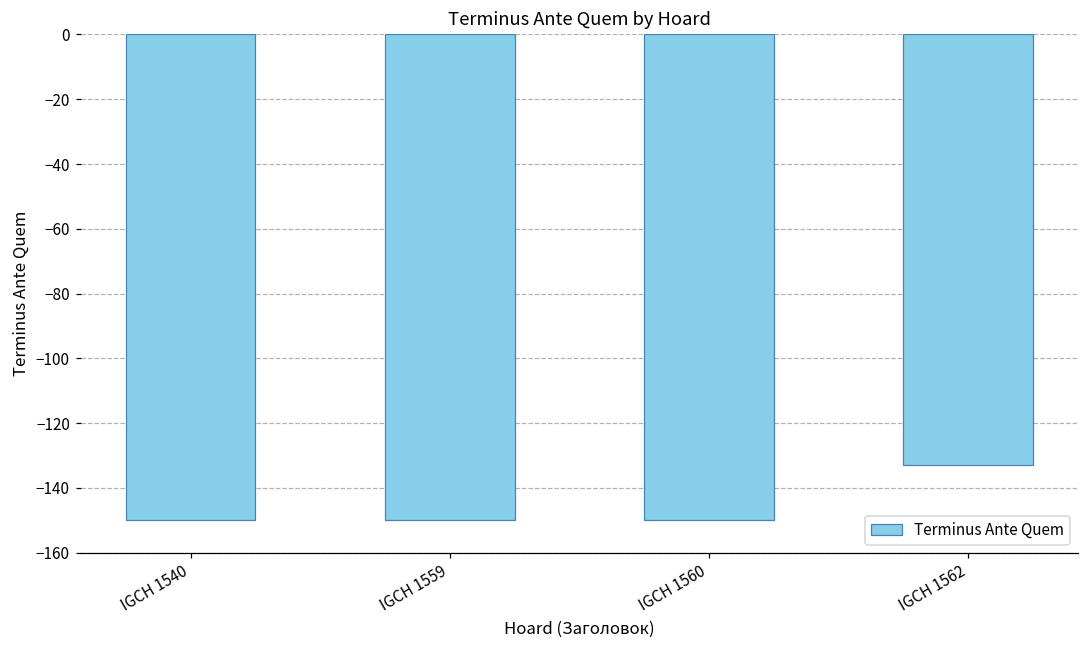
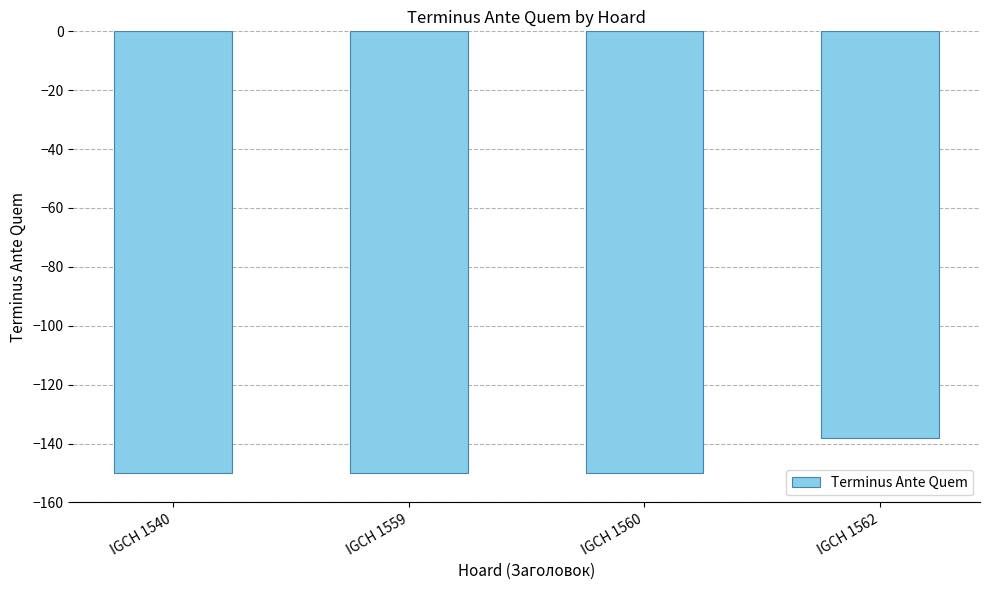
  {
    "IGCH 1540": -150,
    "IGCH 1559": -150,
    "IGCH 1560": -150,
-   "IGCH 1562": -133
+   "IGCH 1562": -138
  }
